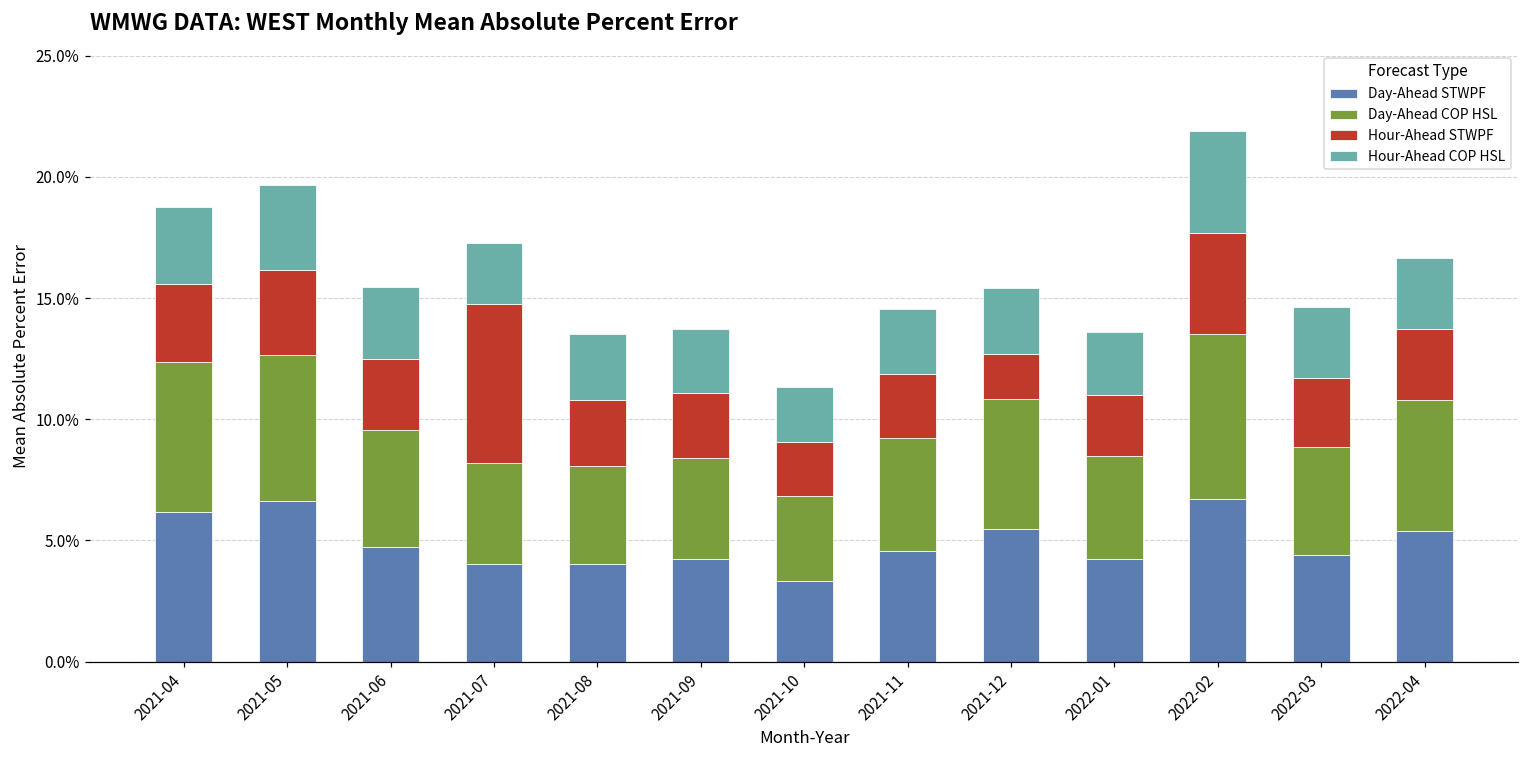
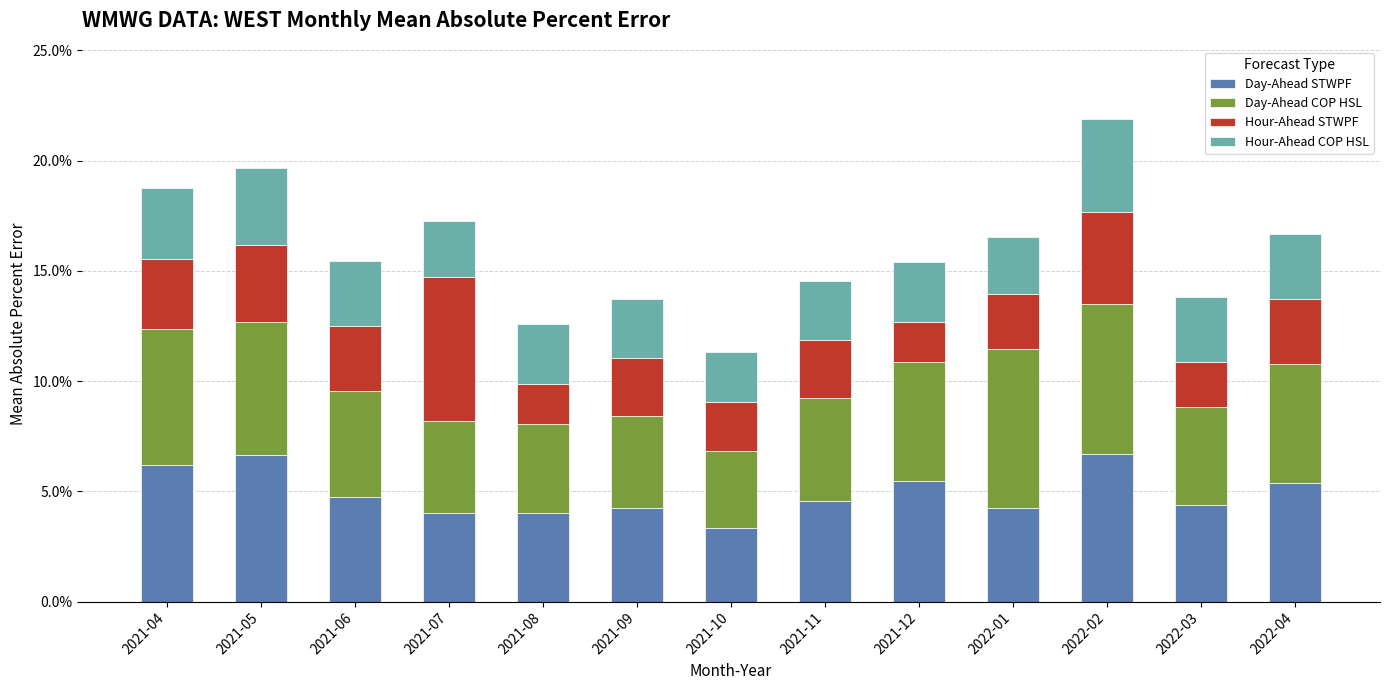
  {
    "Day-Ahead COP HSL": {
      "2021-04": "6.2%",
      "2021-05": "6.0%",
      "2021-06": "4.8%",
      "2021-07": "4.2%",
      "2021-08": "4.0%",
      "2021-09": "4.2%",
      "2021-10": "3.5%",
      "2021-11": "4.7%",
      "2021-12": "5.4%",
-     "2022-01": "4.3%",
+     "2022-01": "7.2%",
      "2022-02": "6.8%",
      "2022-03": "4.5%",
      "2022-04": "5.4%"
    },
    "Hour-Ahead STWPF": {
      "2021-04": "3.2%",
      "2021-05": "3.5%",
      "2021-06": "2.9%",
      "2021-07": "6.6%",
-     "2021-08": "2.7%",
+     "2021-08": "1.8%",
      "2021-09": "2.7%",
      "2021-10": "2.2%",
      "2021-11": "2.6%",
      "2021-12": "1.8%",
      "2022-01": "2.5%",
      "2022-02": "4.2%",
-     "2022-03": "2.9%",
+     "2022-03": "2.0%",
      "2022-04": "2.9%"
    }
  }
